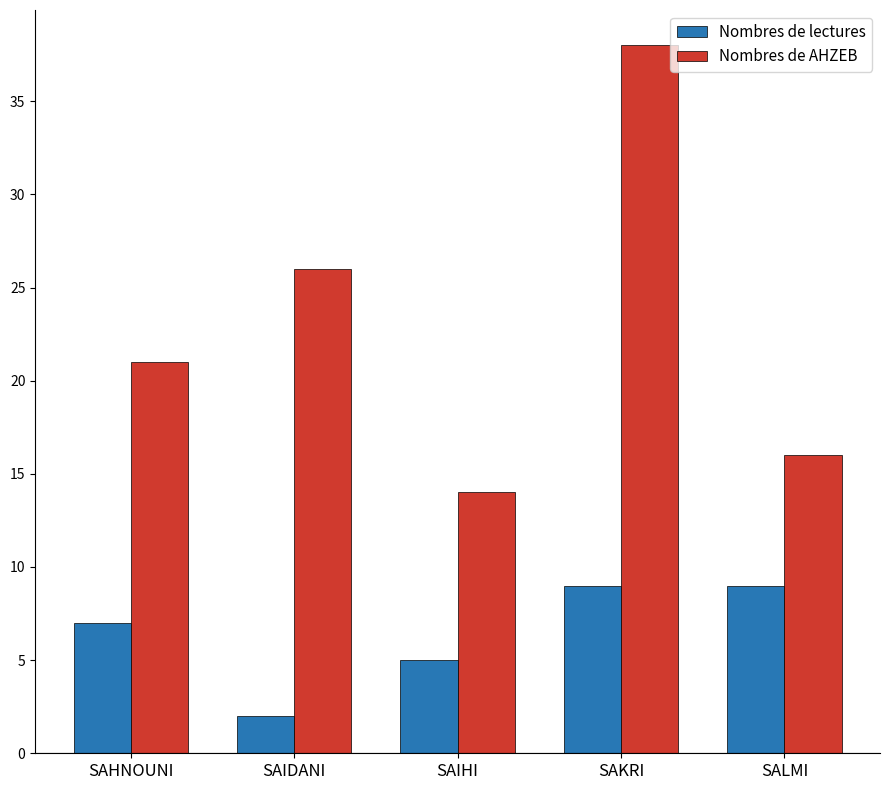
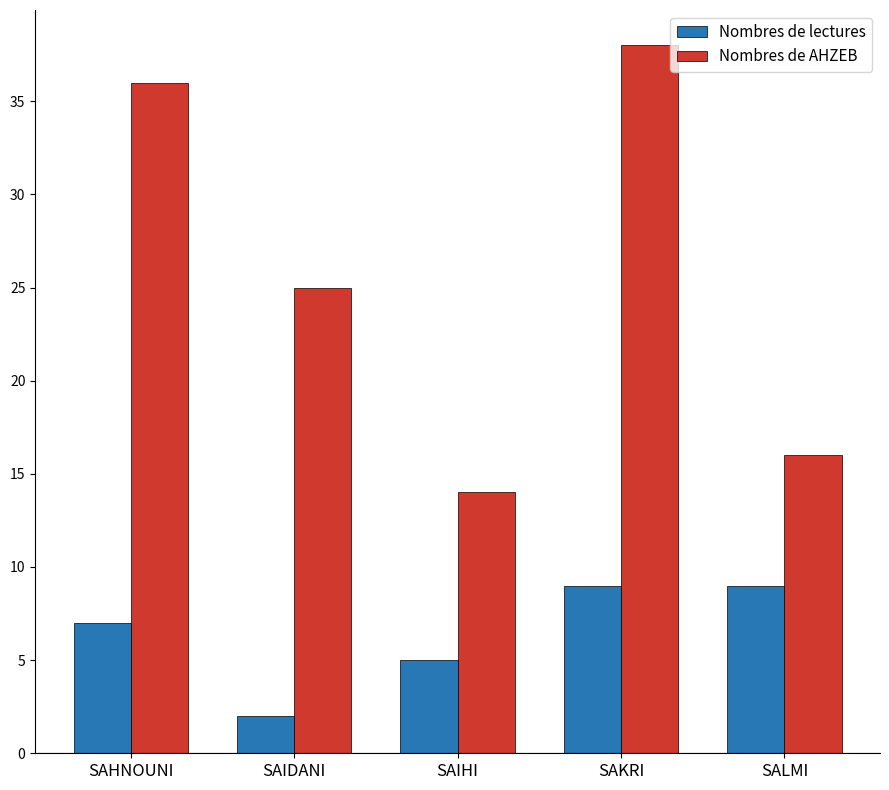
  {
    "Nombres de lectures": {
      "SAHNOUNI": 7,
      "SAIDANI": 2,
      "SAIHI": 5,
      "SAKRI": 9,
      "SALMI": 9
    },
    "Nombres de AHZEB": {
-     "SAHNOUNI": 21,
-     "SAIDANI": 26,
+     "SAHNOUNI": 36,
+     "SAIDANI": 25,
      "SAIHI": 14,
      "SAKRI": 38,
      "SALMI": 16
    }
  }
